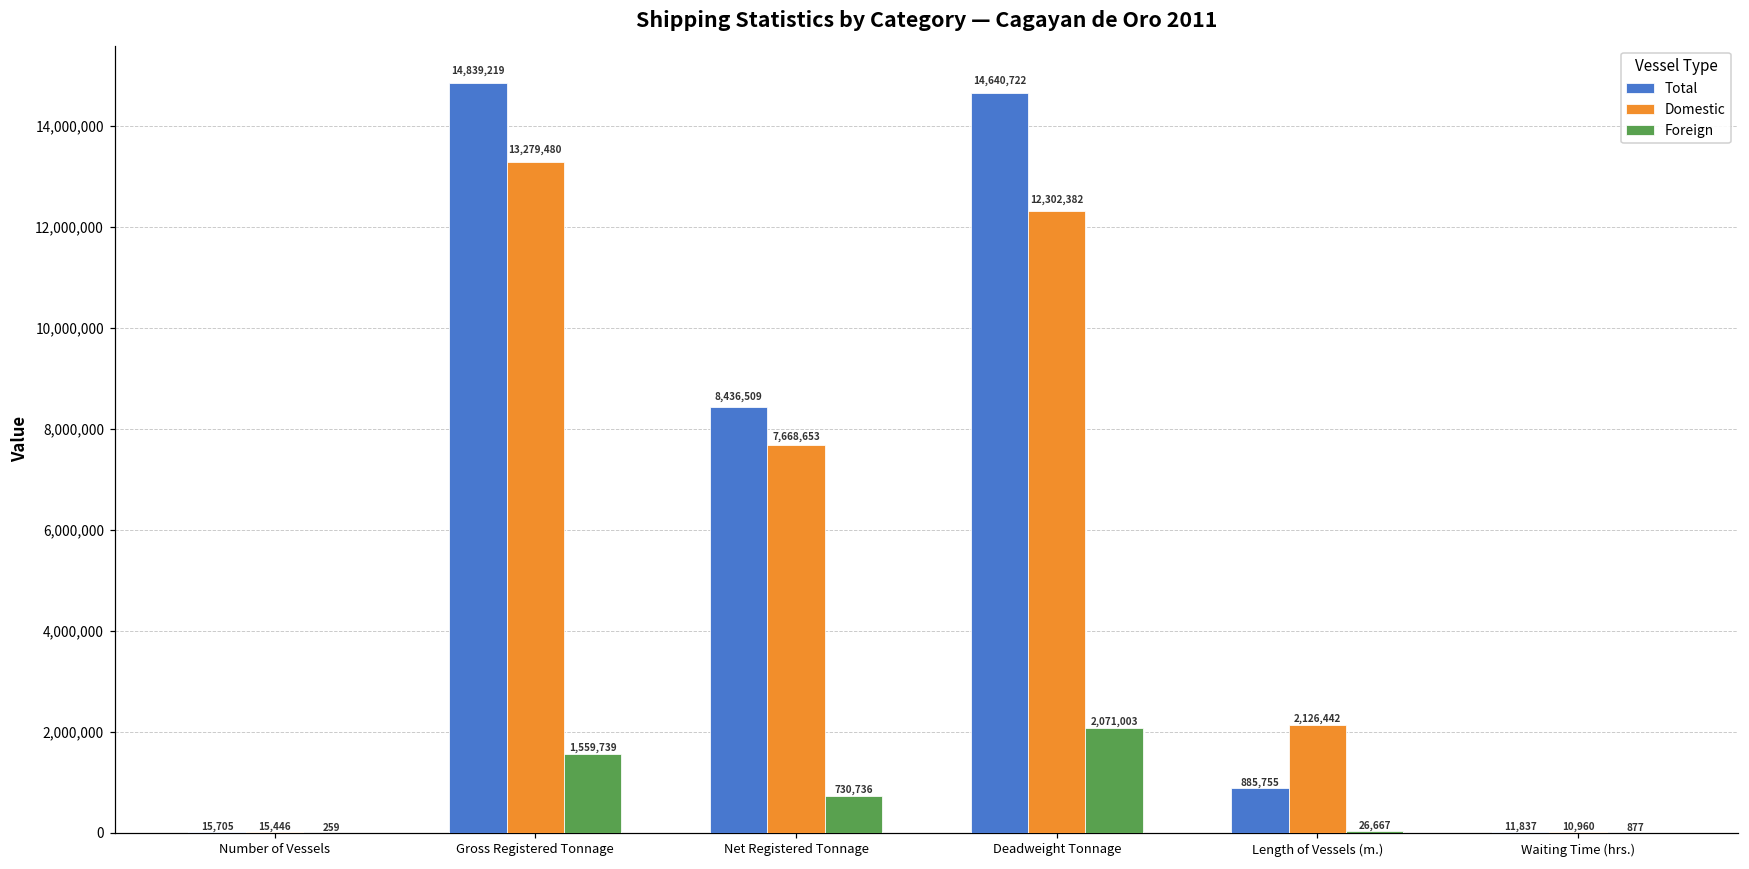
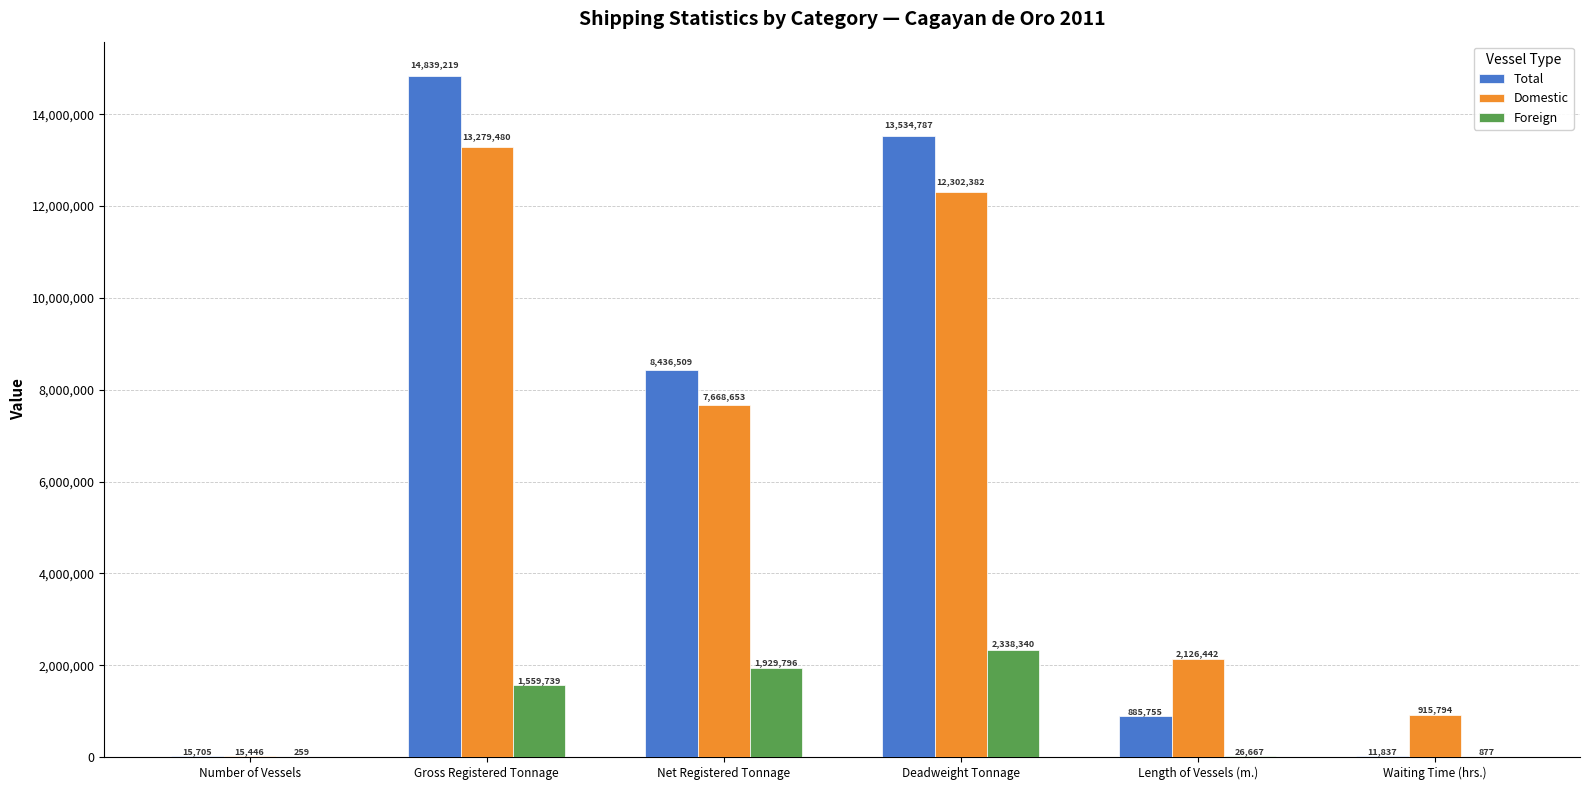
  {
    "Total": {
      "Number of Vessels": "15,705",
      "Gross Registered Tonnage": "14,839,219",
      "Net Registered Tonnage": "8,436,509",
-     "Deadweight Tonnage": "14,640,722",
+     "Deadweight Tonnage": "13,534,787",
      "Length of Vessels (m.)": "885,755",
      "Waiting Time (hrs.)": "11,837"
    },
    "Domestic": {
      "Number of Vessels": "15,446",
      "Gross Registered Tonnage": "13,279,480",
      "Net Registered Tonnage": "7,668,653",
      "Deadweight Tonnage": "12,302,382",
      "Length of Vessels (m.)": "2,126,442",
-     "Waiting Time (hrs.)": "10,960"
+     "Waiting Time (hrs.)": "915,794"
    },
    "Foreign": {
      "Number of Vessels": "259",
      "Gross Registered Tonnage": "1,559,739",
-     "Net Registered Tonnage": "730,736",
-     "Deadweight Tonnage": "2,071,003",
+     "Net Registered Tonnage": "1,929,796",
+     "Deadweight Tonnage": "2,338,340",
      "Length of Vessels (m.)": "26,667",
      "Waiting Time (hrs.)": "877"
    }
  }
